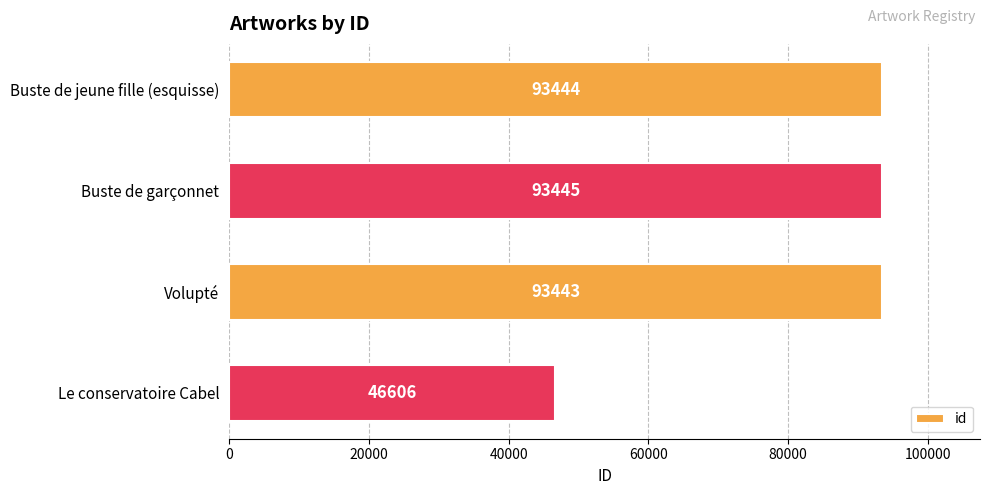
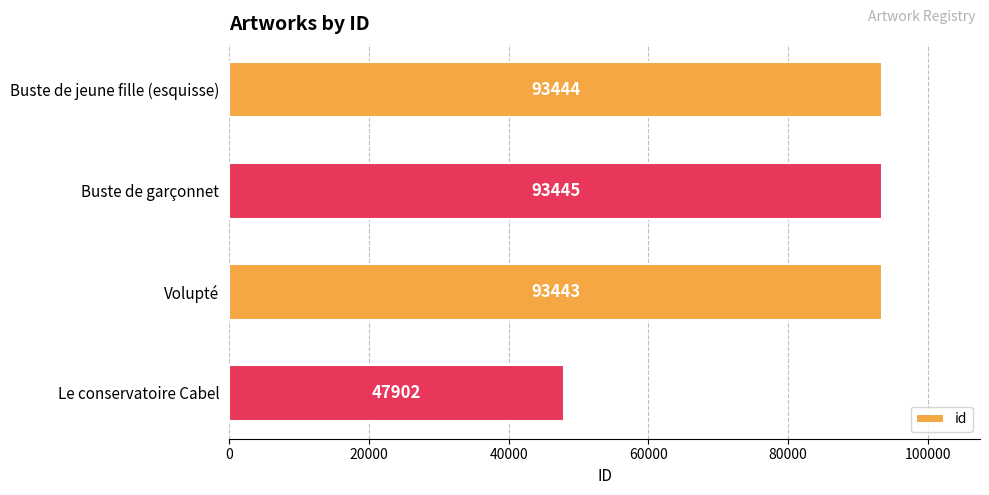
  {
    "Buste de jeune fille (esquisse)": 93444,
    "Buste de garçonnet": 93445,
    "Volupté": 93443,
-   "Le conservatoire Cabel": 46606
+   "Le conservatoire Cabel": 47902
  }
